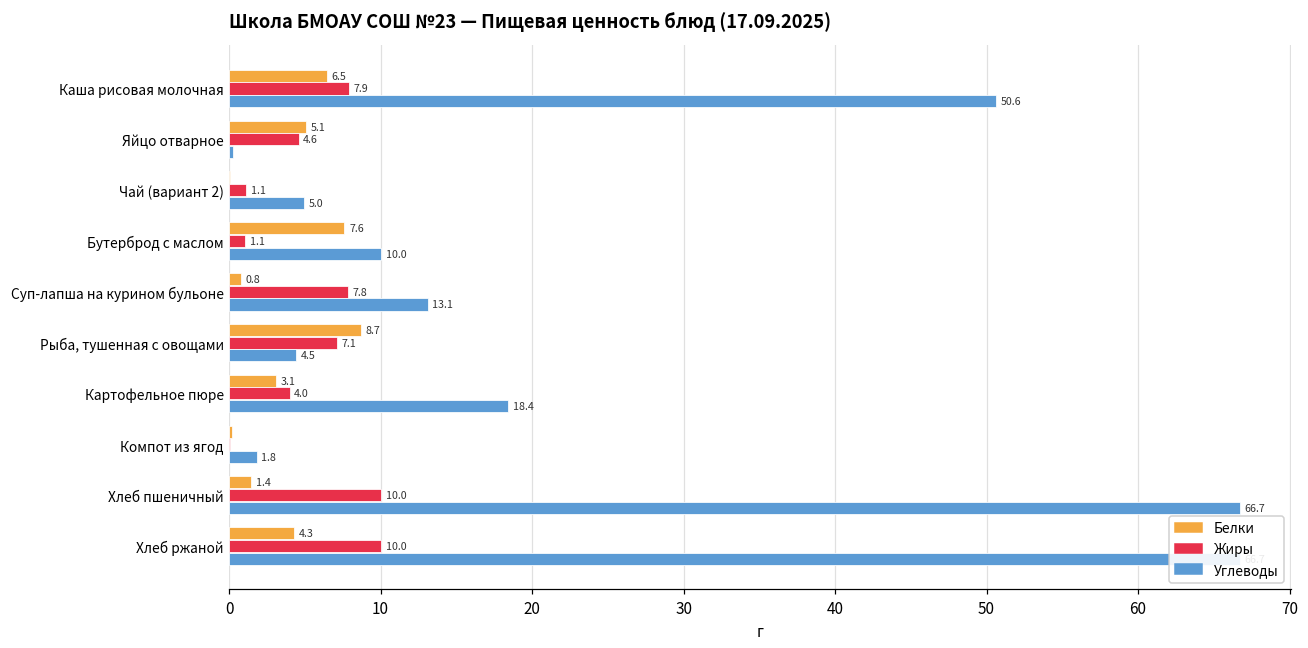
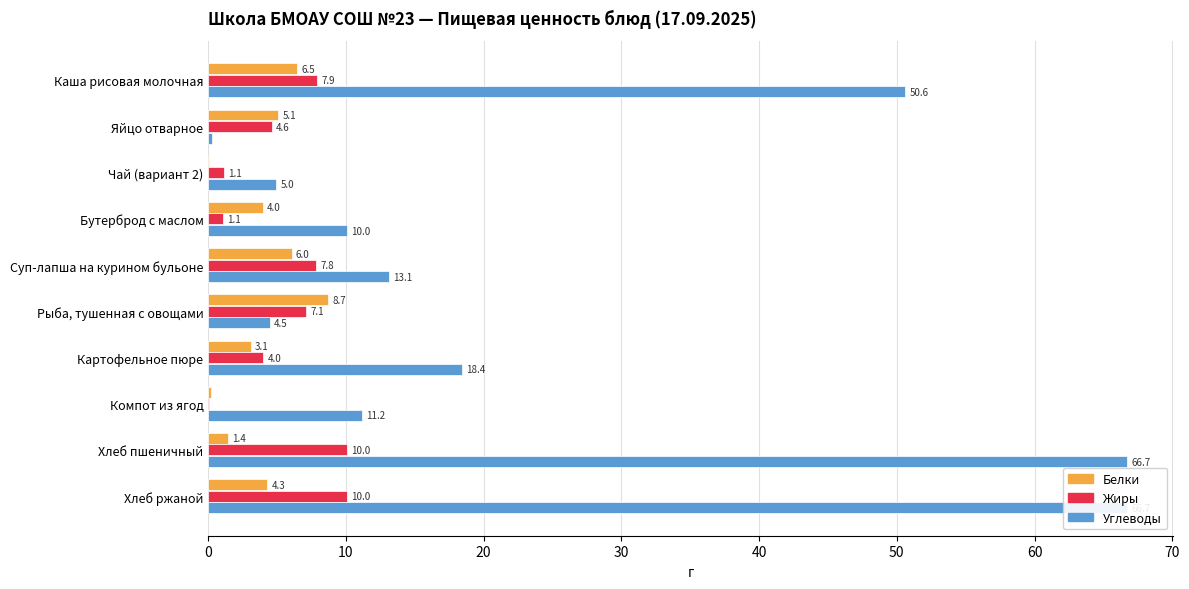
  {
    "Белки": {
      "Каша рисовая молочная": 6.5,
      "Яйцо отварное": 5.1,
-     "Бутерброд с маслом": 7.6,
-     "Суп-лапша на курином бульоне": 0.8,
+     "Бутерброд с маслом": 4.0,
+     "Суп-лапша на курином бульоне": 6.0,
      "Рыба, тушенная с овощами": 8.7,
      "Картофельное пюре": 3.1,
      "Хлеб пшеничный": 1.4,
      "Хлеб ржаной": 4.3
    },
    "Жиры": {
      "Каша рисовая молочная": 7.9,
      "Яйцо отварное": 4.6,
      "Чай (вариант 2)": 1.1,
      "Бутерброд с маслом": 1.1,
      "Суп-лапша на курином бульоне": 7.8,
      "Рыба, тушенная с овощами": 7.1,
      "Картофельное пюре": 4.0,
      "Хлеб пшеничный": 10.0,
      "Хлеб ржаной": 10.0
    },
    "Углеводы": {
      "Каша рисовая молочная": 50.6,
      "Чай (вариант 2)": 5.0,
      "Бутерброд с маслом": 10.0,
      "Суп-лапша на курином бульоне": 13.1,
      "Рыба, тушенная с овощами": 4.5,
      "Картофельное пюре": 18.4,
-     "Компот из ягод": 1.8,
+     "Компот из ягод": 11.2,
      "Хлеб пшеничный": 66.7
    }
  }
